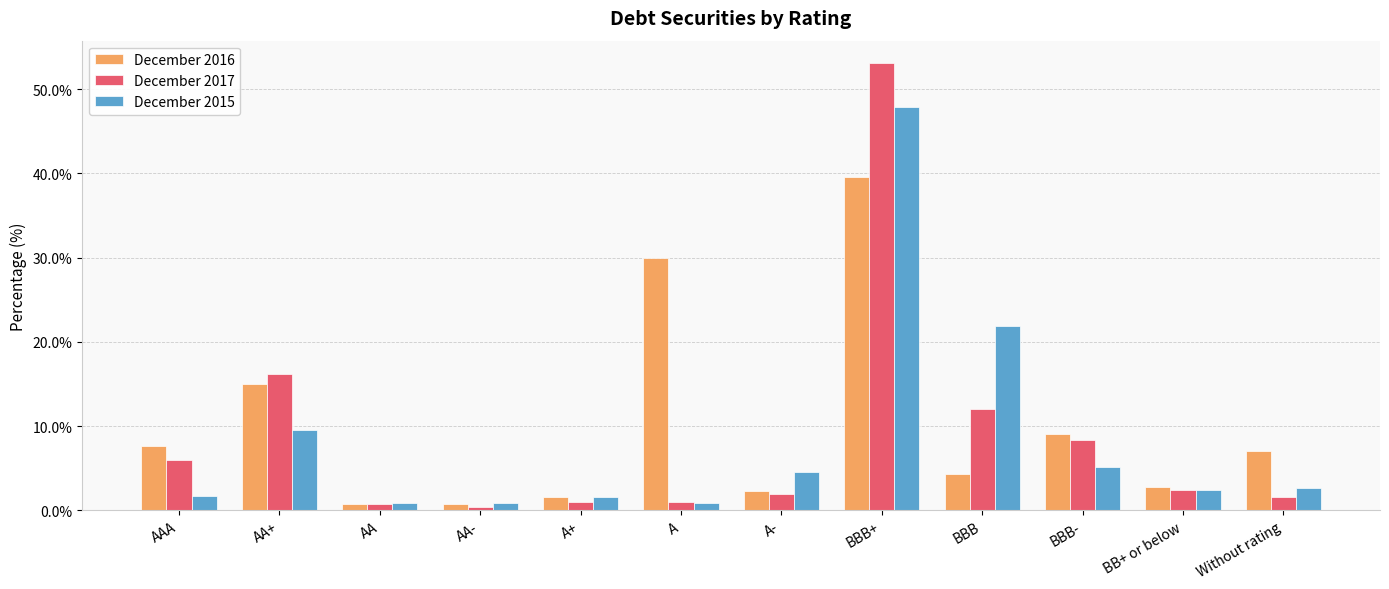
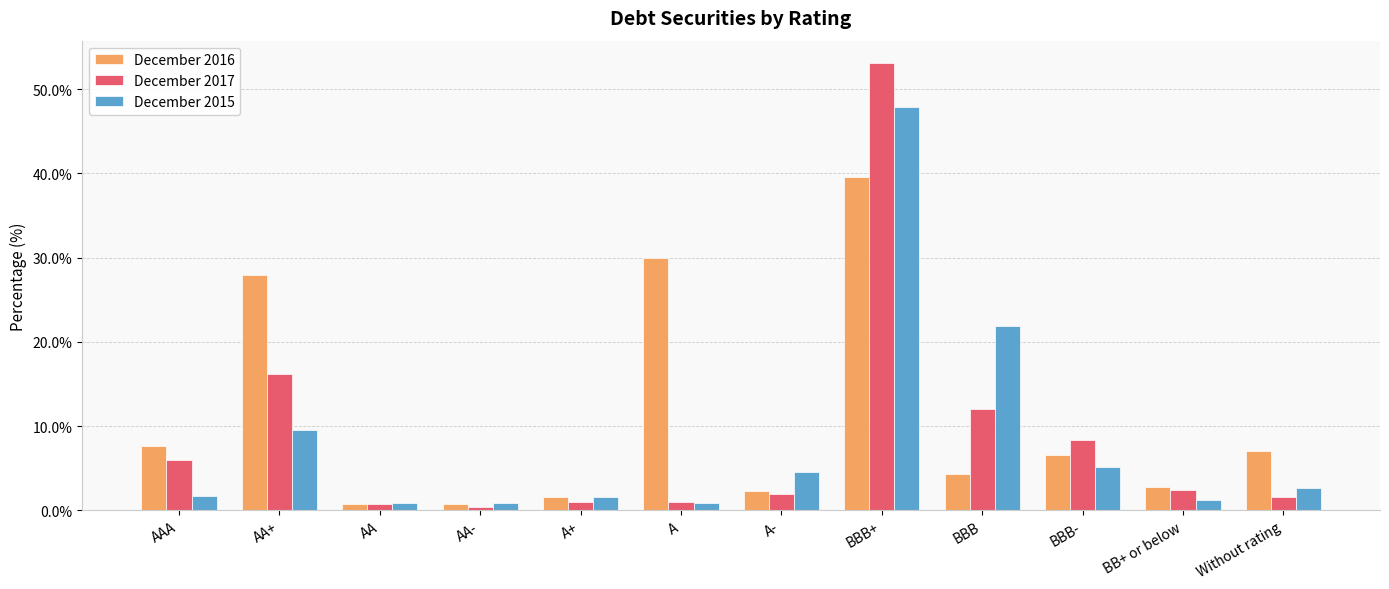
  {
    "December 2016": {
      "AAA": "8%",
-     "AA+": "15%",
+     "AA+": "28%",
      "AA": "1%",
      "AA-": "1%",
      "A+": "2%",
      "A": "30%",
      "A-": "2%",
      "BBB+": "40%",
      "BBB": "4%",
-     "BBB-": "9%",
+     "BBB-": "7%",
      "BB+ or below": "3%",
      "Without rating": "7%"
    },
    "December 2017": {
      "AAA": "6%",
      "AA+": "16%",
      "AA": "1%",
      "AA-": "0%",
      "A+": "1%",
      "A": "1%",
      "A-": "2%",
      "BBB+": "53%",
      "BBB": "12%",
      "BBB-": "8%",
      "BB+ or below": "2%",
      "Without rating": "2%"
    },
    "December 2015": {
      "AAA": "2%",
      "AA+": "10%",
      "AA": "1%",
      "AA-": "1%",
      "A+": "2%",
      "A": "1%",
      "A-": "5%",
      "BBB+": "48%",
      "BBB": "22%",
      "BBB-": "5%",
-     "BB+ or below": "2%",
+     "BB+ or below": "1%",
      "Without rating": "3%"
    }
  }
